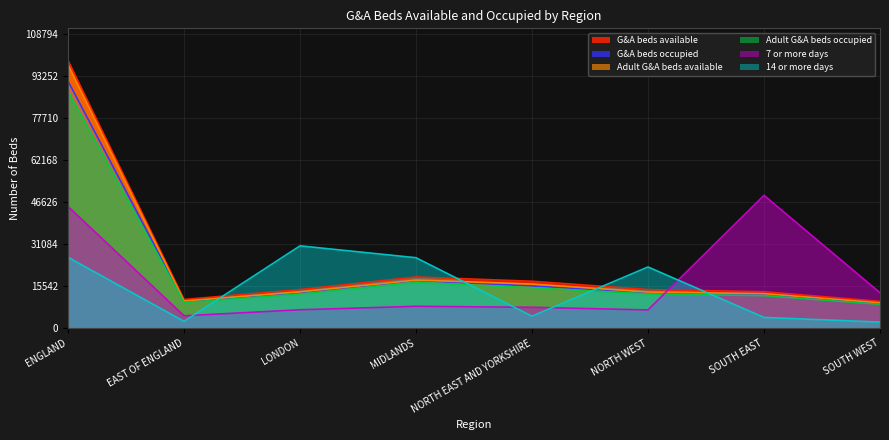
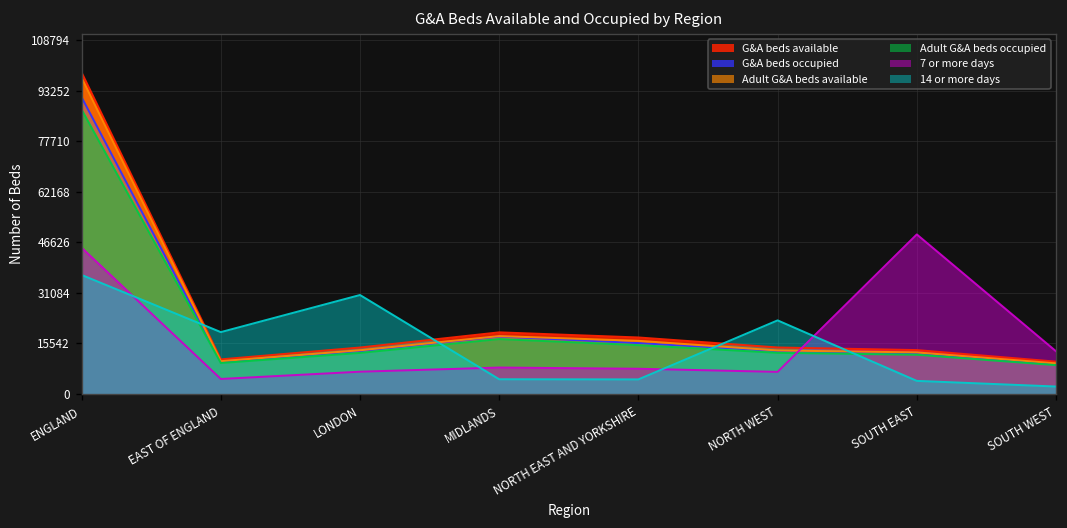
  {
    "G&A beds available": {
      "ENGLAND": 99000,
      "MIDLANDS": 19000,
      "NORTH EAST AND YORKSHIRE": 17000
    },
    "G&A beds occupied": {
      "ENGLAND": 91000
    },
    "Adult G&A beds available": {
      "ENGLAND": 97000
    },
    "Adult G&A beds occupied": {
      "ENGLAND": 88000
    },
    "7 or more days": {
      "ENGLAND": 45000,
      "EAST OF ENGLAND": 5000,
      "LONDON": 7000,
      "MIDLANDS": 8000,
      "NORTH EAST AND YORKSHIRE": 8000,
      "NORTH WEST": 7000,
      "SOUTH EAST": 49000,
      "SOUTH WEST": 13000
    },
    "14 or more days": {
-     "ENGLAND": 26000,
-     "EAST OF ENGLAND": 3000,
+     "ENGLAND": 37000,
+     "EAST OF ENGLAND": 19000,
      "LONDON": 30000,
-     "MIDLANDS": 26000,
+     "MIDLANDS": 5000,
      "NORTH EAST AND YORKSHIRE": 4000,
      "NORTH WEST": 23000,
      "SOUTH EAST": 4000,
      "SOUTH WEST": 2000
    }
  }
